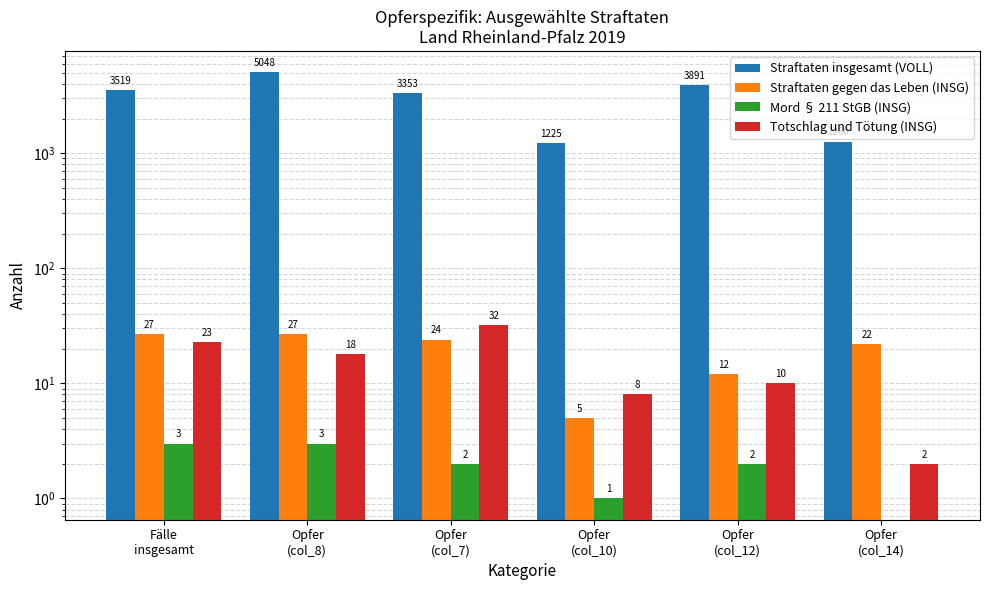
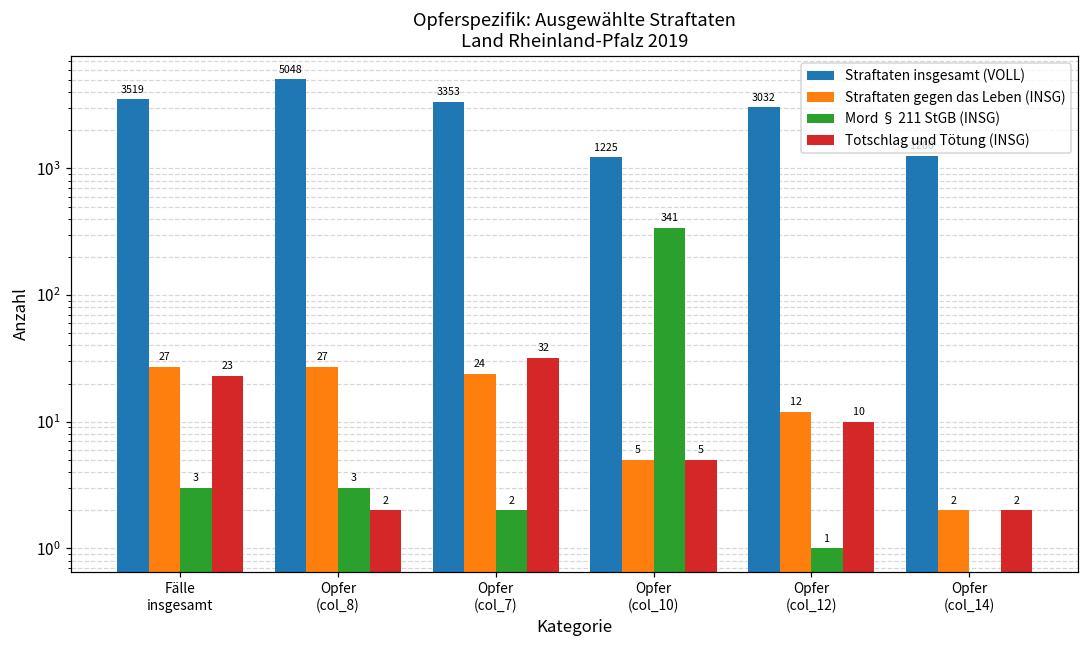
  {
    "Straftaten insgesamt (VOLL)": {
      "Fälle insgesamt": 3519,
      "Opfer (col_8)": 5048,
      "Opfer (col_7)": 3353,
      "Opfer (col_10)": 1225,
-     "Opfer (col_12)": 3891
+     "Opfer (col_12)": 3032
    },
    "Straftaten gegen das Leben (INSG)": {
      "Fälle insgesamt": 27,
      "Opfer (col_8)": 27,
      "Opfer (col_7)": 24,
      "Opfer (col_10)": 5,
      "Opfer (col_12)": 12,
-     "Opfer (col_14)": 22
+     "Opfer (col_14)": 2
    },
    "Mord § 211 StGB (INSG)": {
      "Fälle insgesamt": 3,
      "Opfer (col_8)": 3,
      "Opfer (col_7)": 2,
-     "Opfer (col_10)": 1,
-     "Opfer (col_12)": 2
+     "Opfer (col_10)": 341,
+     "Opfer (col_12)": 1
    },
    "Totschlag und Tötung (INSG)": {
      "Fälle insgesamt": 23,
-     "Opfer (col_8)": 18,
+     "Opfer (col_8)": 2,
      "Opfer (col_7)": 32,
-     "Opfer (col_10)": 8,
+     "Opfer (col_10)": 5,
      "Opfer (col_12)": 10,
      "Opfer (col_14)": 2
    }
  }
